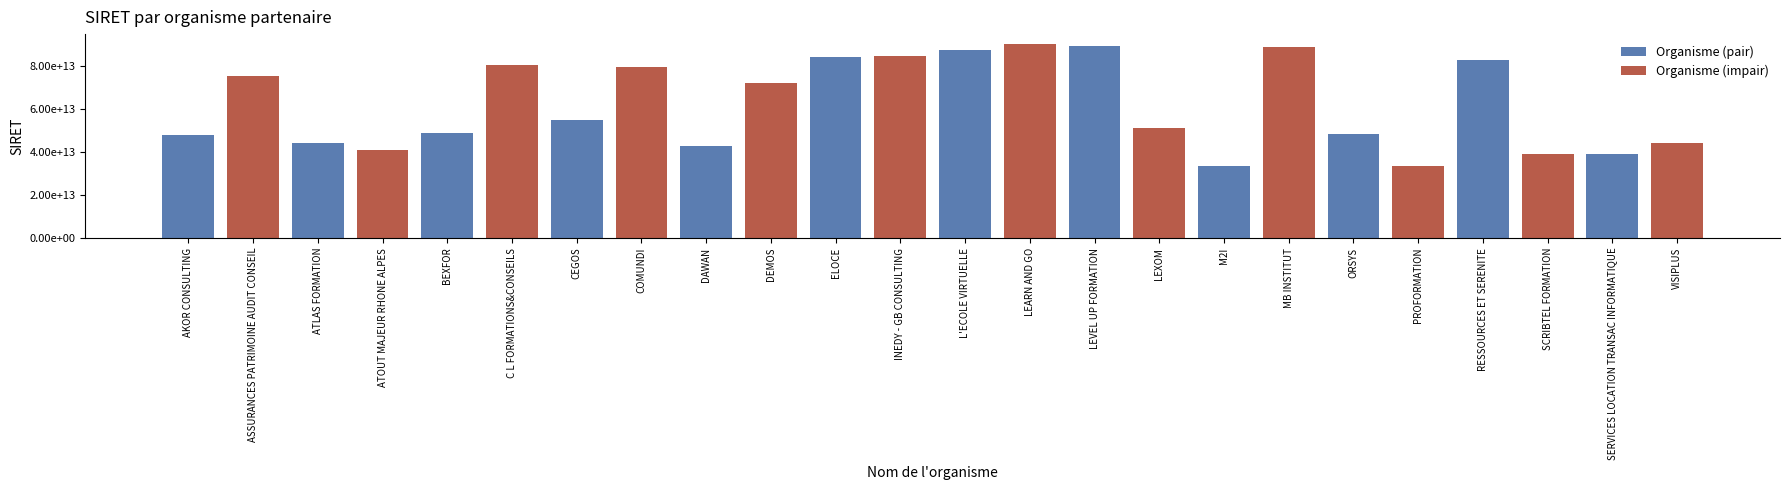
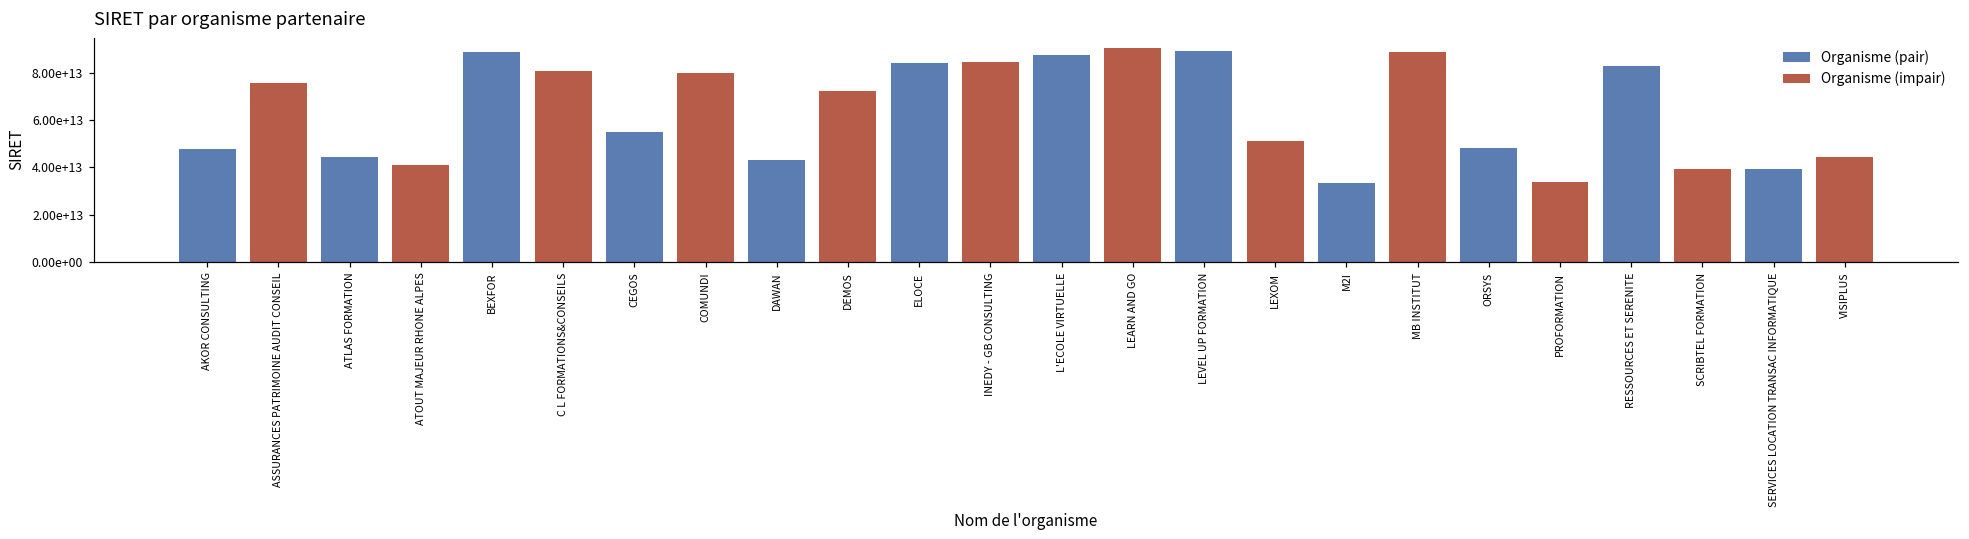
  {
    "Organisme (pair)": {
      "AKOR CONSULTING": 48000000000000,
      "ATLAS FORMATION": 44000000000000,
-     "BEXFOR": 49000000000000,
+     "BEXFOR": 89000000000000,
      "CEGOS": 55000000000000,
      "DAWAN": 43000000000000,
      "ELOCE": 84000000000000,
      "L'ECOLE VIRTUELLE": 88000000000000,
      "LEVEL UP FORMATION": 90000000000000,
      "M2I": 33000000000000,
      "ORSYS": 48000000000000,
      "RESSOURCES ET SERENITE": 83000000000000,
      "SERVICES LOCATION TRANSAC INFORMATIQUE": 39000000000000
    },
    "Organisme (impair)": {
      "ASSURANCES PATRIMOINE AUDIT CONSEIL": 76000000000000,
      "ATOUT MAJEUR RHONE ALPES": 41000000000000,
      "C L FORMATIONS&CONSEILS": 81000000000000,
      "COMUNDI": 80000000000000,
      "DEMOS": 72000000000000,
      "INEDY - GB CONSULTING": 85000000000000,
      "LEARN AND GO": 91000000000000,
      "LEXOM": 51000000000000,
      "MB INSTITUT": 89000000000000,
      "PROFORMATION": 34000000000000,
      "SCRIBTEL FORMATION": 39000000000000,
      "VISIPLUS": 44000000000000
    }
  }
